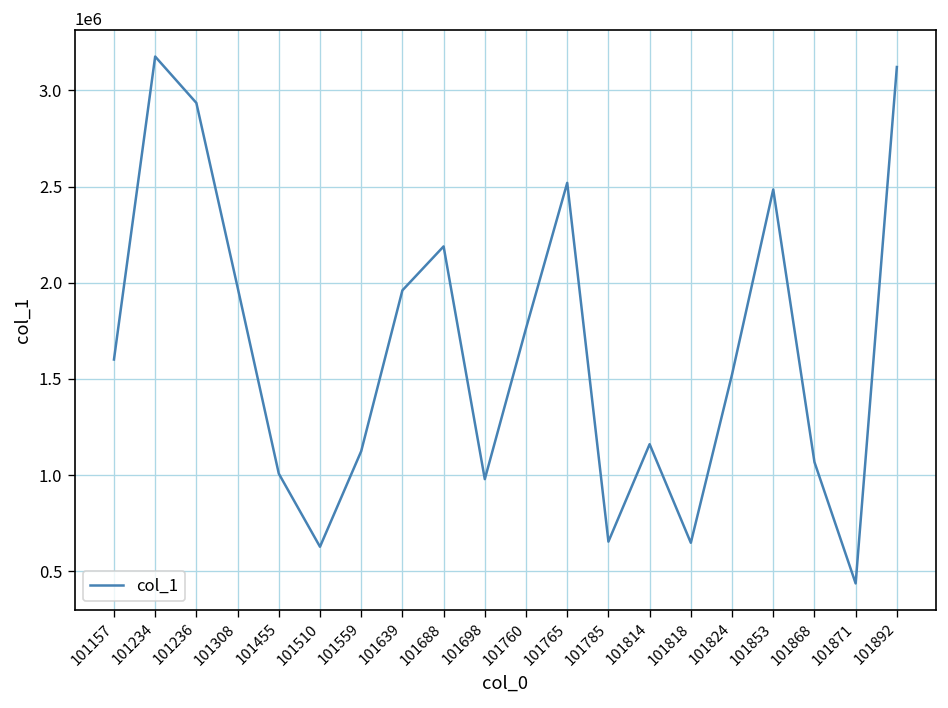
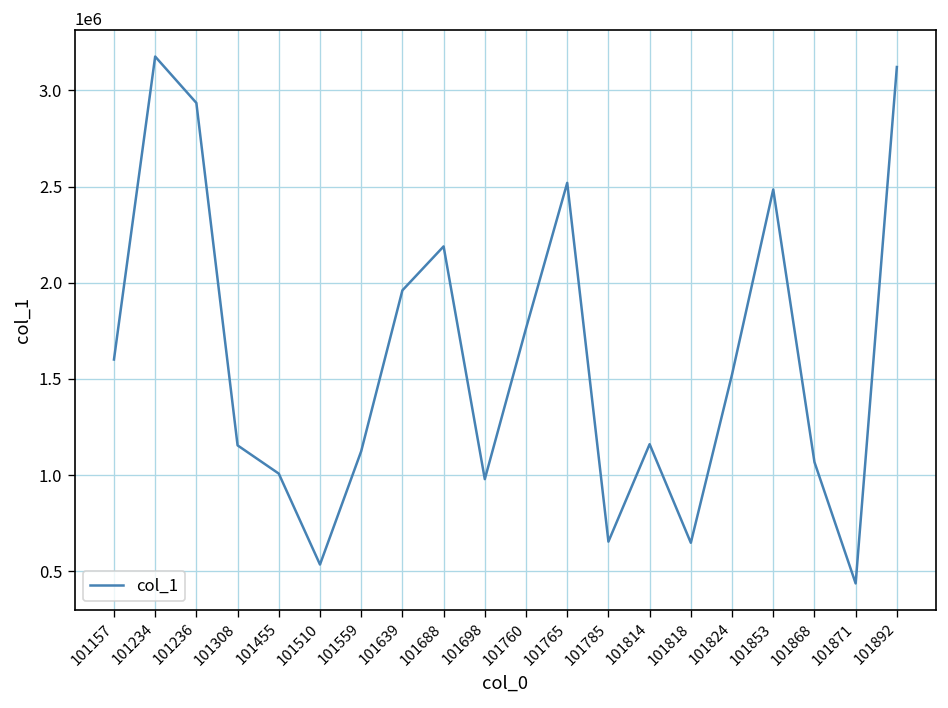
  {
    "101157": 1600000,
    "101234": 3180000,
    "101236": 2930000,
-   "101308": 1980000,
+   "101308": 1150000,
    "101455": 1010000,
-   "101510": 630000,
+   "101510": 540000,
    "101559": 1120000,
    "101639": 1960000,
    "101688": 2190000,
    "101698": 980000,
    "101760": 1760000,
    "101765": 2520000,
    "101785": 650000,
    "101814": 1160000,
    "101818": 650000,
    "101824": 1520000,
    "101853": 2490000,
    "101868": 1070000,
    "101871": 440000,
    "101892": 3120000
  }
